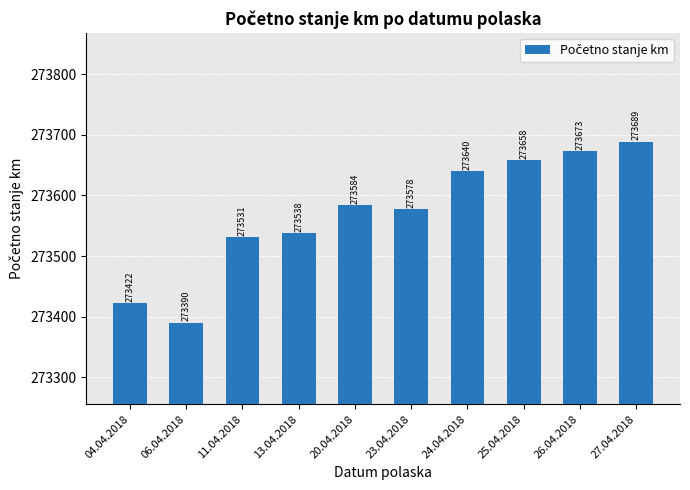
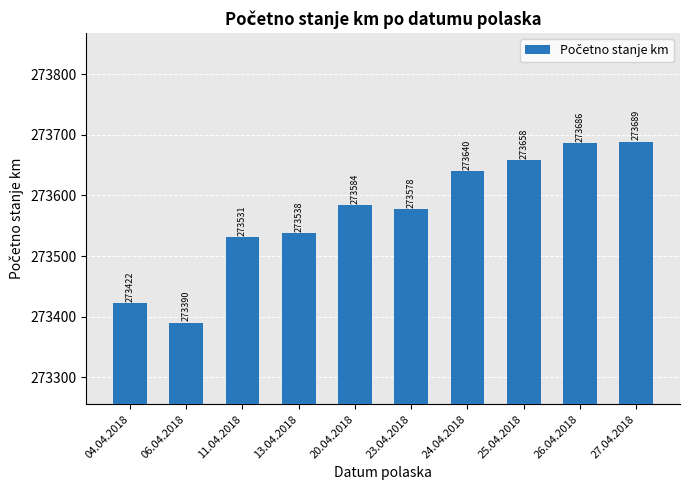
  {
    "04.04.2018": 273422,
    "06.04.2018": 273390,
    "11.04.2018": 273531,
    "13.04.2018": 273538,
    "20.04.2018": 273584,
    "23.04.2018": 273578,
    "24.04.2018": 273640,
    "25.04.2018": 273658,
-   "26.04.2018": 273673,
+   "26.04.2018": 273686,
    "27.04.2018": 273689
  }
